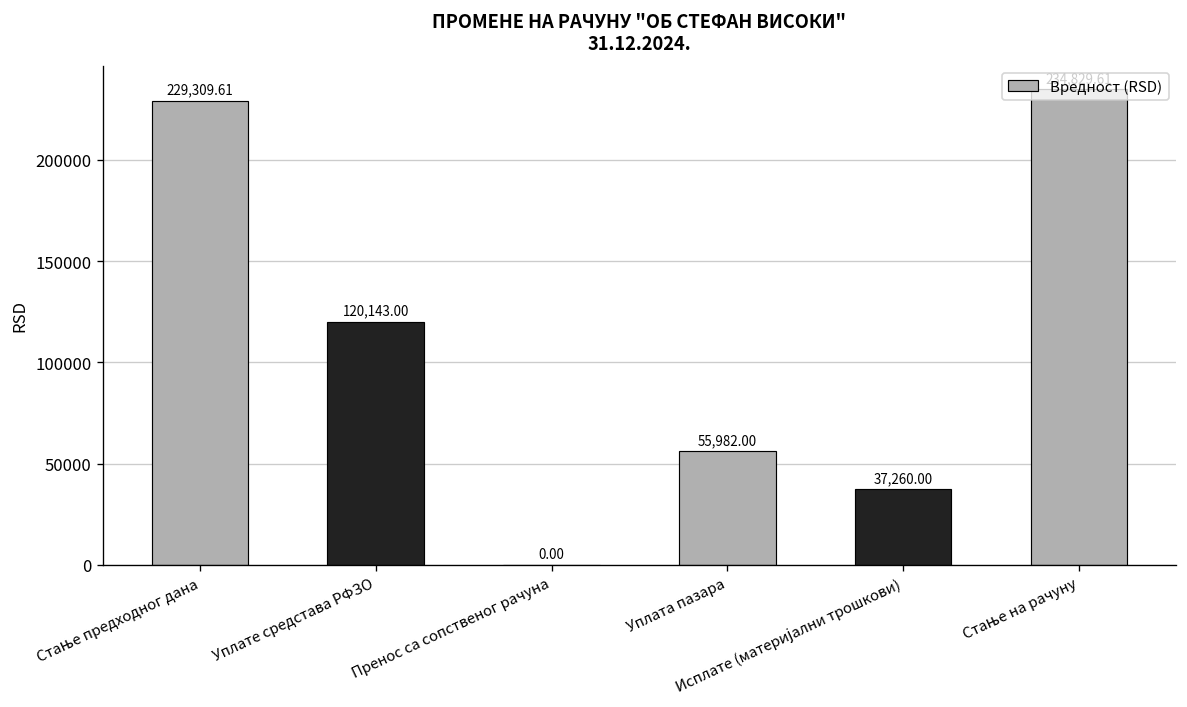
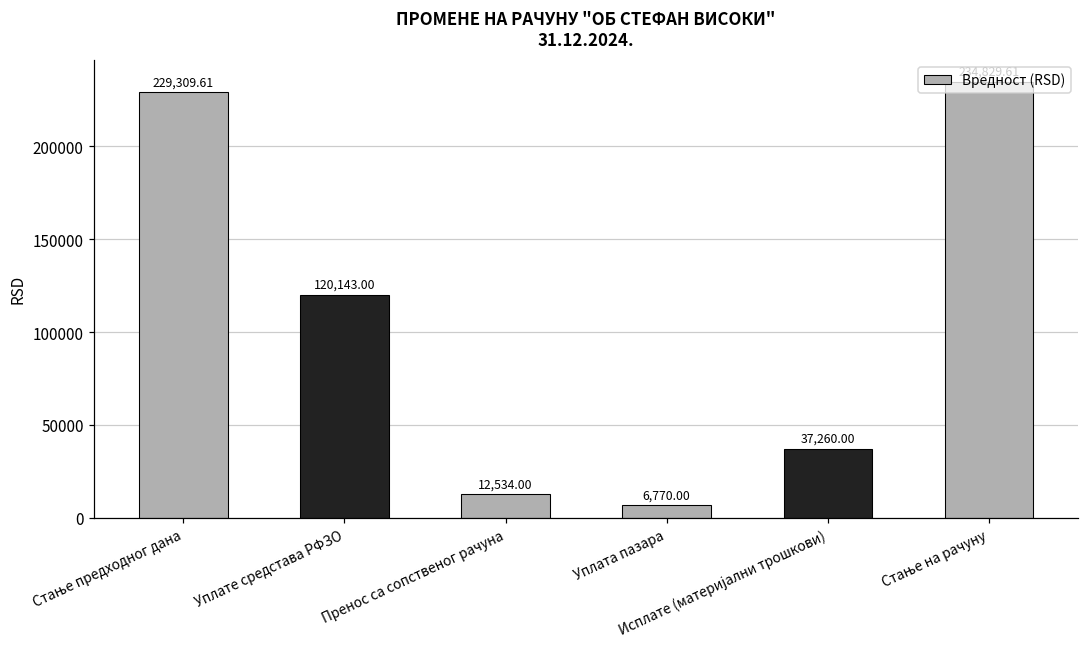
  {
    "Стање предходног дана": "229,309.61",
    "Уплате средстава РФЗО": "120,143.00",
-   "Пренос са сопственог рачуна": "0.00",
-   "Уплата пазара": "55,982.00",
+   "Пренос са сопственог рачуна": "12,534.00",
+   "Уплата пазара": "6,770.00",
    "Исплате (материјални трошкови)": "37,260.00"
  }
